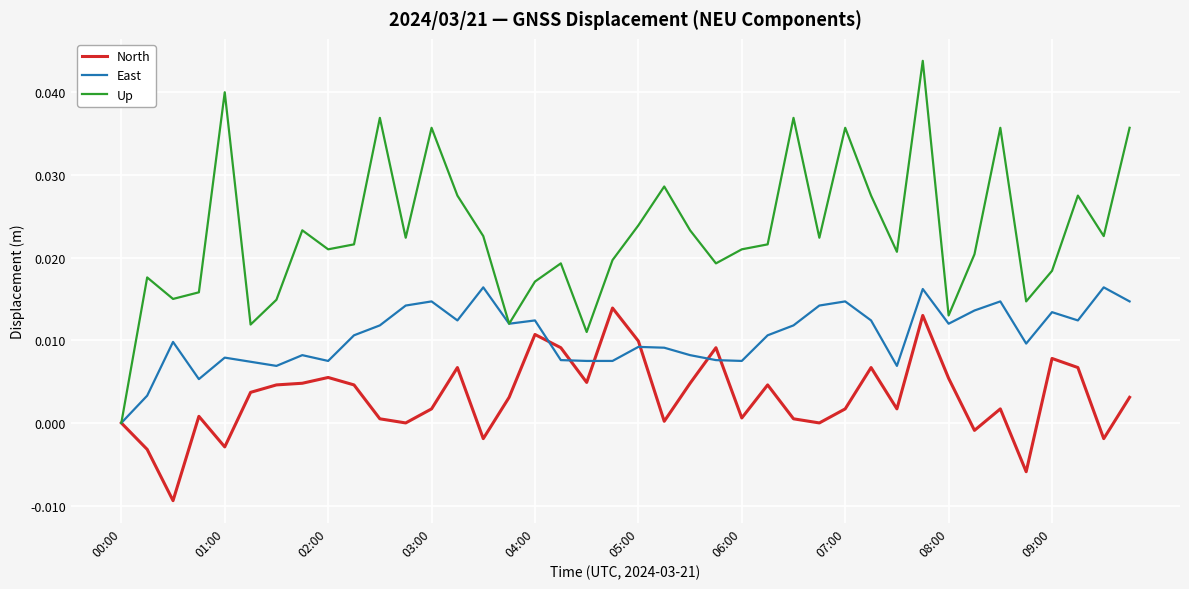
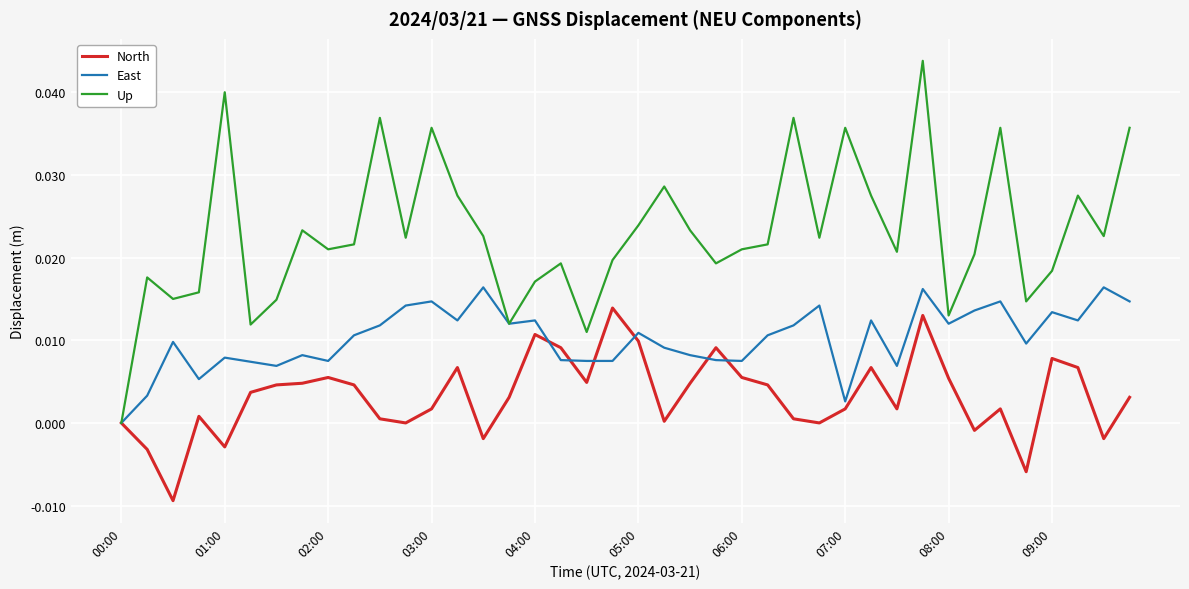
  {
    "North": {
      "01:00": -0.003,
      "02:00": 0.006,
      "03:00": 0.002,
      "04:00": 0.011,
      "05:00": 0.010,
-     "06:00": 0.001,
+     "06:00": 0.006,
      "07:00": 0.002,
      "08:00": 0.005,
      "09:00": 0.008
    },
    "East": {
      "01:00": 0.008,
      "02:00": 0.008,
      "03:00": 0.015,
      "04:00": 0.012,
-     "05:00": 0.009,
+     "05:00": 0.011,
      "06:00": 0.008,
-     "07:00": 0.015,
+     "07:00": 0.003,
      "08:00": 0.012,
      "09:00": 0.013
    },
    "Up": {
      "01:00": 0.040,
      "02:00": 0.021,
      "03:00": 0.036,
      "04:00": 0.017,
      "05:00": 0.024,
      "06:00": 0.021,
      "07:00": 0.036,
      "08:00": 0.013,
      "09:00": 0.018
    }
  }
